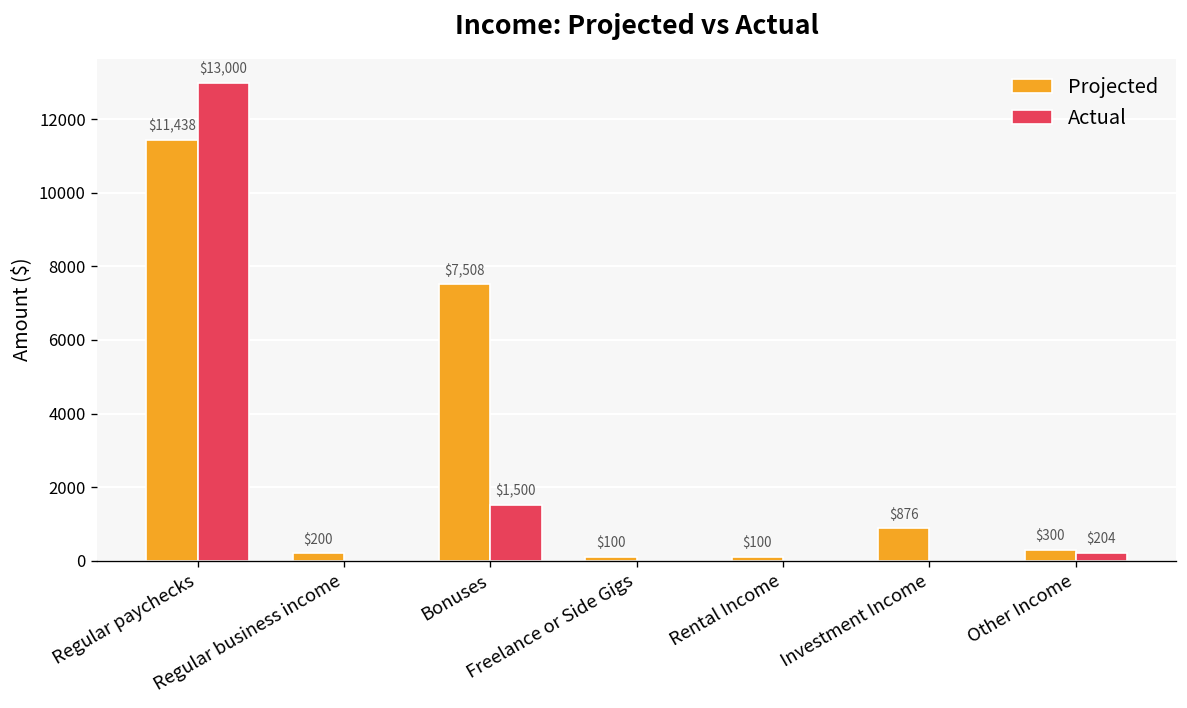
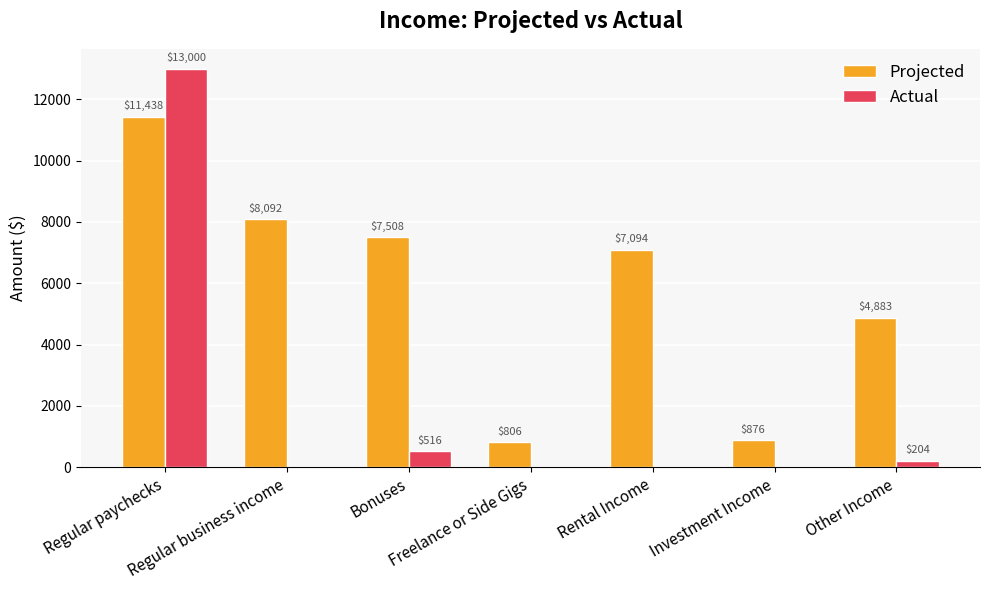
  {
    "Projected": {
      "Regular paychecks": "$11,438",
-     "Regular business income": "$200",
+     "Regular business income": "$8,092",
      "Bonuses": "$7,508",
-     "Freelance or Side Gigs": "$100",
-     "Rental Income": "$100",
+     "Freelance or Side Gigs": "$806",
+     "Rental Income": "$7,094",
      "Investment Income": "$876",
-     "Other Income": "$300"
+     "Other Income": "$4,883"
    },
    "Actual": {
      "Regular paychecks": "$13,000",
-     "Bonuses": "$1,500",
+     "Bonuses": "$516",
      "Other Income": "$204"
    }
  }
